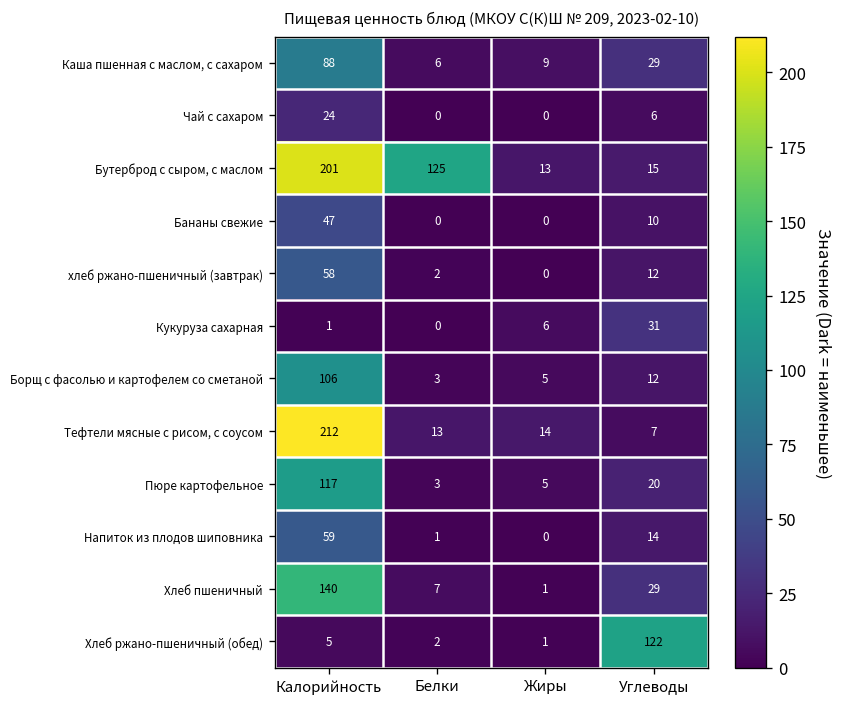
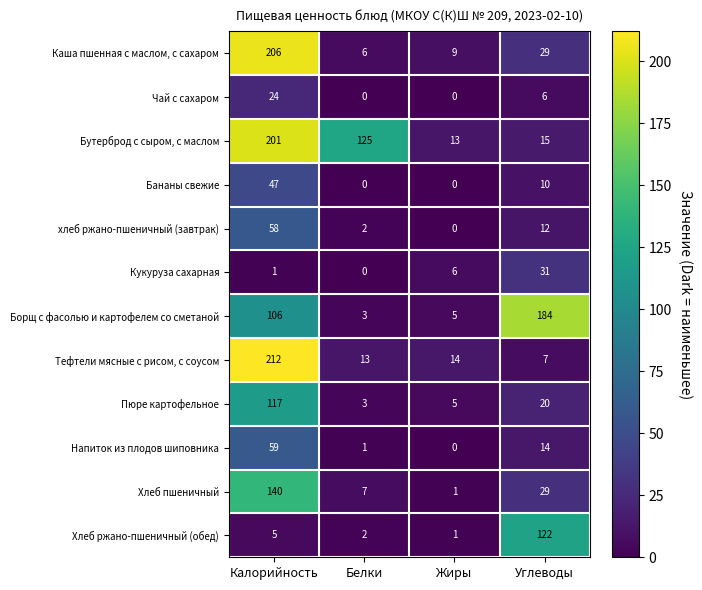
  {
    "Каша пшенная с маслом, с сахаром": {
-     "Калорийность": 88,
+     "Калорийность": 206,
      "Белки": 6,
      "Жиры": 9,
      "Углеводы": 29
    },
    "Чай с сахаром": {
      "Калорийность": 24,
      "Белки": 0,
      "Жиры": 0,
      "Углеводы": 6
    },
    "Бутерброд с сыром, с маслом": {
      "Калорийность": 201,
      "Белки": 125,
      "Жиры": 13,
      "Углеводы": 15
    },
    "Бананы свежие": {
      "Калорийность": 47,
      "Белки": 0,
      "Жиры": 0,
      "Углеводы": 10
    },
    "хлеб ржано-пшеничный (завтрак)": {
      "Калорийность": 58,
      "Белки": 2,
      "Жиры": 0,
      "Углеводы": 12
    },
    "Кукуруза сахарная": {
      "Калорийность": 1,
      "Белки": 0,
      "Жиры": 6,
      "Углеводы": 31
    },
    "Борщ с фасолью и картофелем со сметаной": {
      "Калорийность": 106,
      "Белки": 3,
      "Жиры": 5,
-     "Углеводы": 12
+     "Углеводы": 184
    },
    "Тефтели мясные с рисом, с соусом": {
      "Калорийность": 212,
      "Белки": 13,
      "Жиры": 14,
      "Углеводы": 7
    },
    "Пюре картофельное": {
      "Калорийность": 117,
      "Белки": 3,
      "Жиры": 5,
      "Углеводы": 20
    },
    "Напиток из плодов шиповника": {
      "Калорийность": 59,
      "Белки": 1,
      "Жиры": 0,
      "Углеводы": 14
    },
    "Хлеб пшеничный": {
      "Калорийность": 140,
      "Белки": 7,
      "Жиры": 1,
      "Углеводы": 29
    },
    "Хлеб ржано-пшеничный (обед)": {
      "Калорийность": 5,
      "Белки": 2,
      "Жиры": 1,
      "Углеводы": 122
    }
  }
